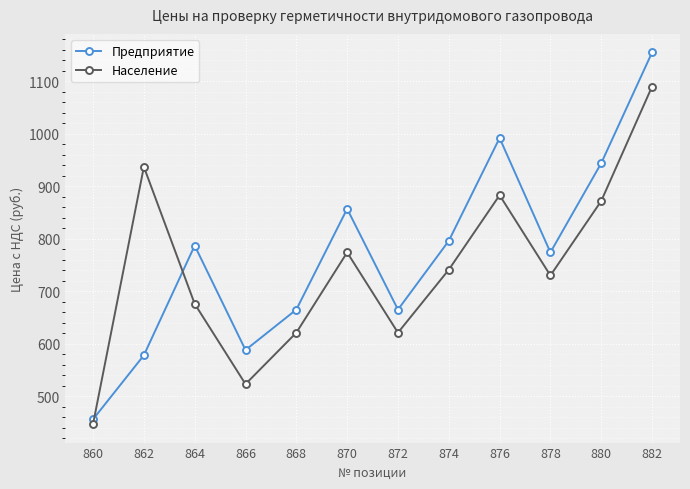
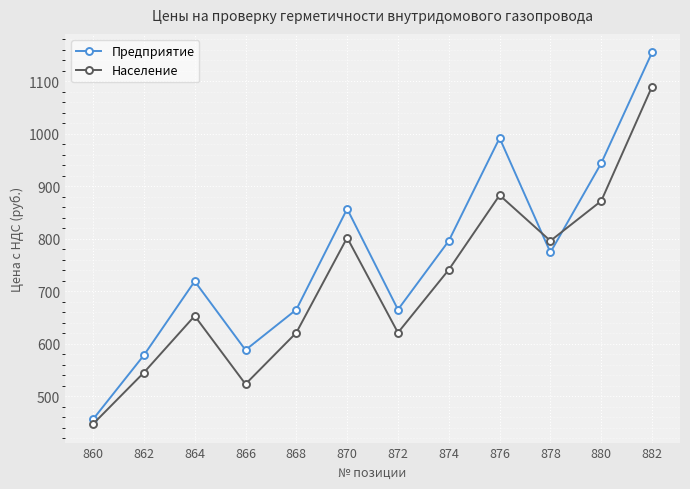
  {
    "Предприятие": {
      "860": 460,
      "862": 580,
-     "864": 790,
+     "864": 720,
      "866": 590,
      "868": 670,
      "870": 860,
      "872": 670,
      "874": 800,
      "876": 990,
      "878": 770,
      "880": 940,
      "882": 1160
    },
    "Население": {
      "860": 450,
-     "862": 940,
-     "864": 680,
+     "862": 550,
+     "864": 650,
      "866": 520,
      "868": 620,
-     "870": 770,
+     "870": 800,
      "872": 620,
      "874": 740,
      "876": 880,
-     "878": 730,
+     "878": 800,
      "880": 870,
      "882": 1090
    }
  }
